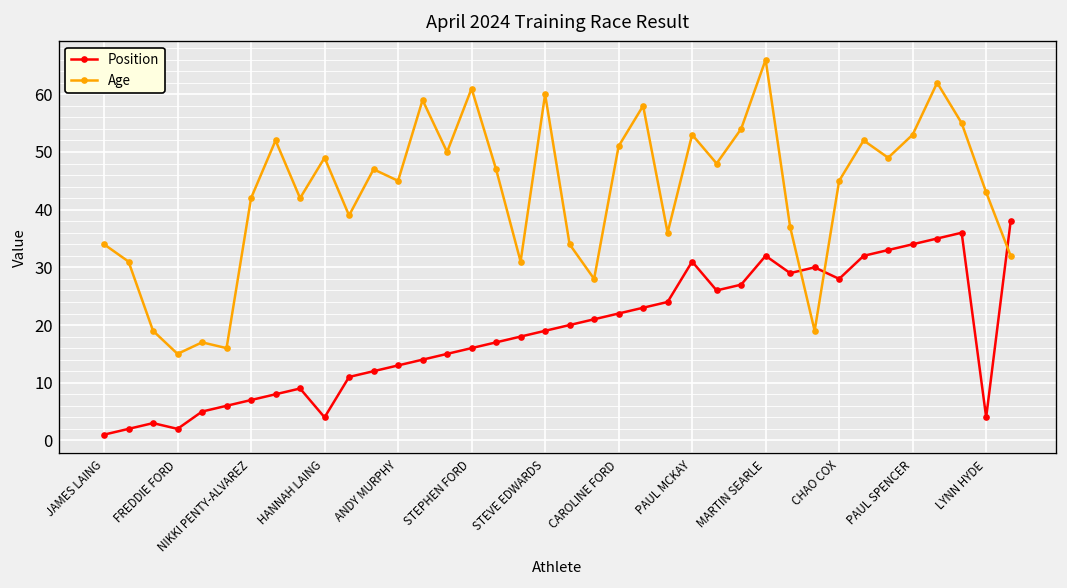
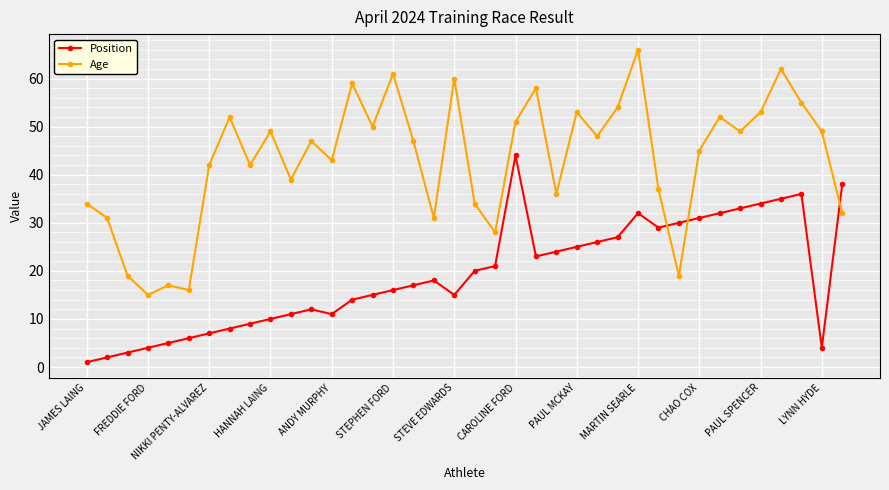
  {
    "Position": {
      "JAMES LAING": 1,
-     "FREDDIE FORD": 2,
+     "FREDDIE FORD": 4,
      "NIKKI PENTY-ALVAREZ": 7,
-     "HANNAH LAING": 4,
-     "ANDY MURPHY": 13,
+     "HANNAH LAING": 10,
+     "ANDY MURPHY": 11,
      "STEPHEN FORD": 16,
-     "STEVE EDWARDS": 19,
-     "CAROLINE FORD": 22,
-     "PAUL MCKAY": 31,
+     "STEVE EDWARDS": 15,
+     "CAROLINE FORD": 44,
+     "PAUL MCKAY": 25,
      "MARTIN SEARLE": 32,
-     "CHAO COX": 28,
+     "CHAO COX": 31,
      "PAUL SPENCER": 34,
      "LYNN HYDE": 4
    },
    "Age": {
      "JAMES LAING": 34,
      "FREDDIE FORD": 15,
      "NIKKI PENTY-ALVAREZ": 42,
      "HANNAH LAING": 49,
-     "ANDY MURPHY": 45,
+     "ANDY MURPHY": 43,
      "STEPHEN FORD": 61,
      "STEVE EDWARDS": 60,
      "CAROLINE FORD": 51,
      "PAUL MCKAY": 53,
      "MARTIN SEARLE": 66,
      "CHAO COX": 45,
      "PAUL SPENCER": 53,
-     "LYNN HYDE": 43
+     "LYNN HYDE": 49
    }
  }
